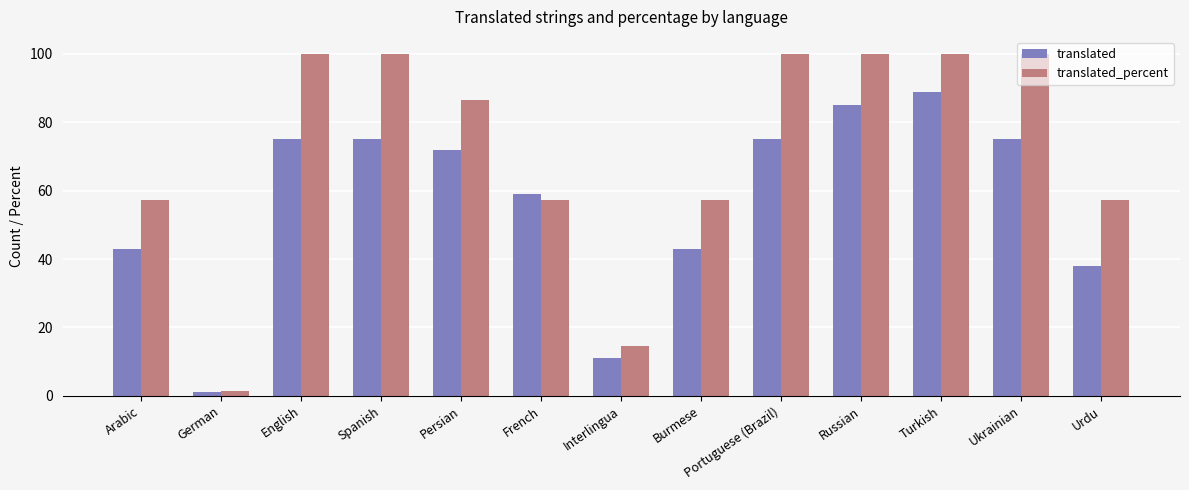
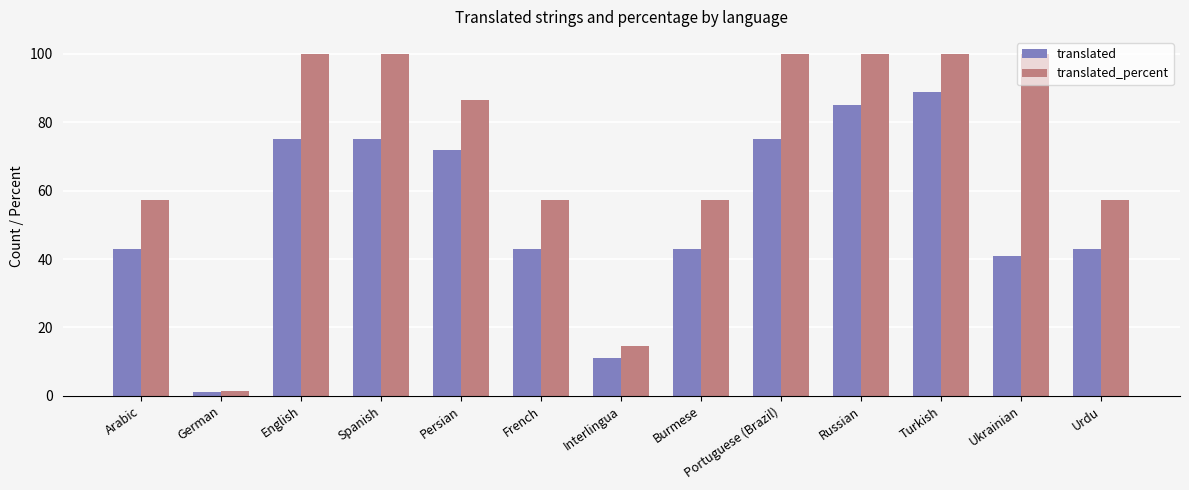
  {
    "translated": {
      "Arabic": 43,
      "German": 1,
      "English": 75,
      "Spanish": 75,
      "Persian": 72,
-     "French": 59,
+     "French": 43,
      "Interlingua": 11,
      "Burmese": 43,
      "Portuguese (Brazil)": 75,
      "Russian": 85,
      "Turkish": 89,
-     "Ukrainian": 75,
-     "Urdu": 38
+     "Ukrainian": 41,
+     "Urdu": 43
    },
    "translated_percent": {
      "Arabic": 57,
      "German": 1,
      "English": 100,
      "Spanish": 100,
      "Persian": 87,
      "French": 57,
      "Interlingua": 15,
      "Burmese": 57,
      "Portuguese (Brazil)": 100,
      "Russian": 100,
      "Turkish": 100,
      "Urdu": 57
    }
  }
